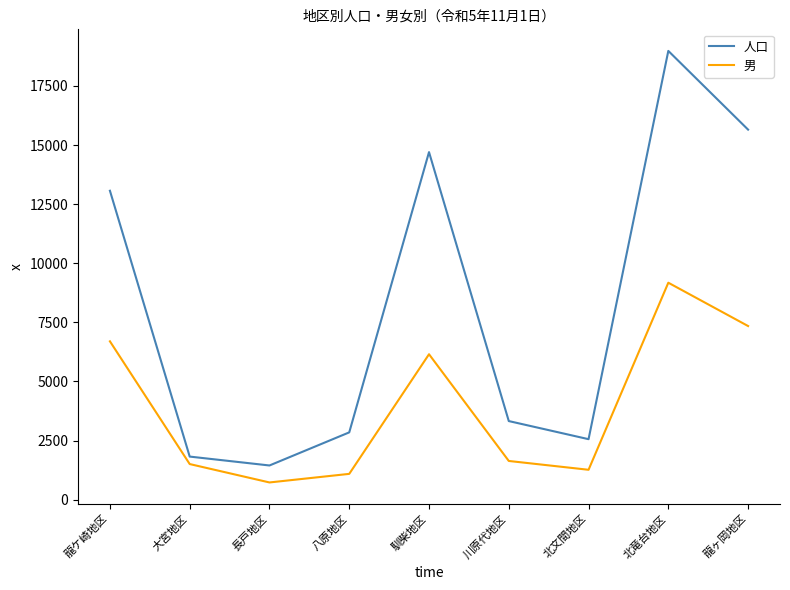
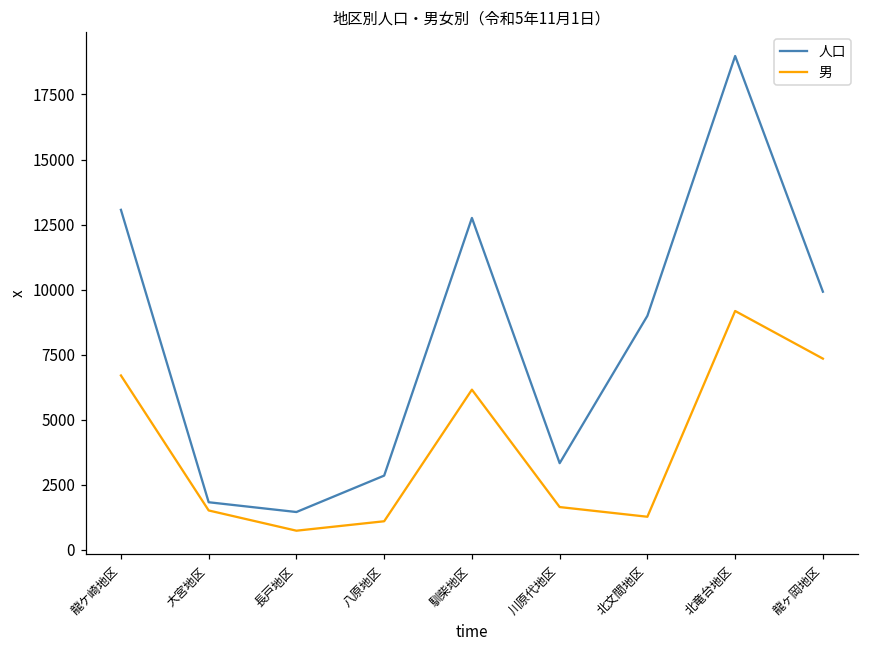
  {
    "人口": {
      "龍ケ崎地区": 13100,
      "大宮地区": 1800,
      "長戸地区": 1400,
      "八原地区": 2800,
-     "馴柴地区": 14700,
+     "馴柴地区": 12800,
      "川原代地区": 3300,
-     "北文間地区": 2600,
+     "北文間地区": 9000,
      "北竜台地区": 19000,
-     "龍ヶ岡地区": 15700
+     "龍ヶ岡地区": 9900
    },
    "男": {
      "龍ケ崎地区": 6700,
      "大宮地区": 1500,
      "長戸地区": 700,
      "八原地区": 1100,
      "馴柴地区": 6200,
      "川原代地区": 1600,
      "北文間地区": 1300,
      "北竜台地区": 9200,
      "龍ヶ岡地区": 7300
    }
  }
